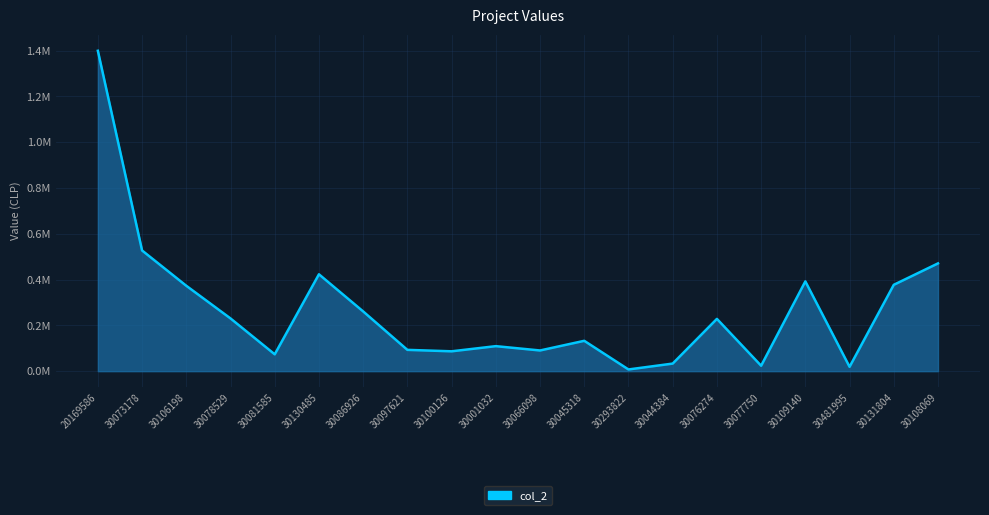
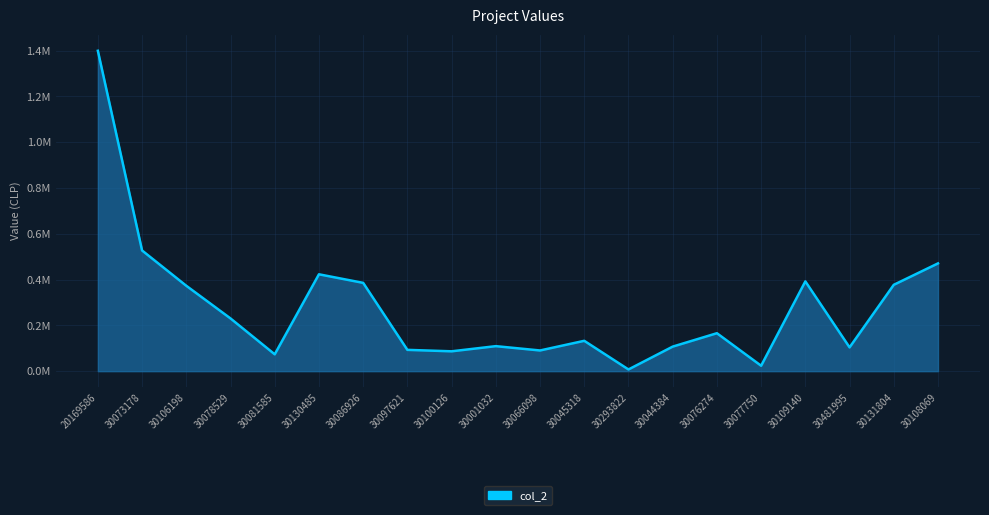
  {
    "20169586": 1400000,
    "30073178": 530000,
    "30106198": 370000,
    "30078529": 230000,
    "30081585": 70000,
    "30130485": 420000,
-   "30086926": 260000,
+   "30086926": 390000,
    "30097621": 90000,
    "30100126": 90000,
    "30001032": 110000,
    "30066098": 90000,
    "30045318": 130000,
    "30293822": 10000,
-   "30044384": 30000,
-   "30076274": 230000,
+   "30044384": 110000,
+   "30076274": 170000,
    "30077750": 20000,
    "30109140": 390000,
-   "30481995": 20000,
+   "30481995": 100000,
    "30131804": 380000,
    "30108069": 470000
  }
